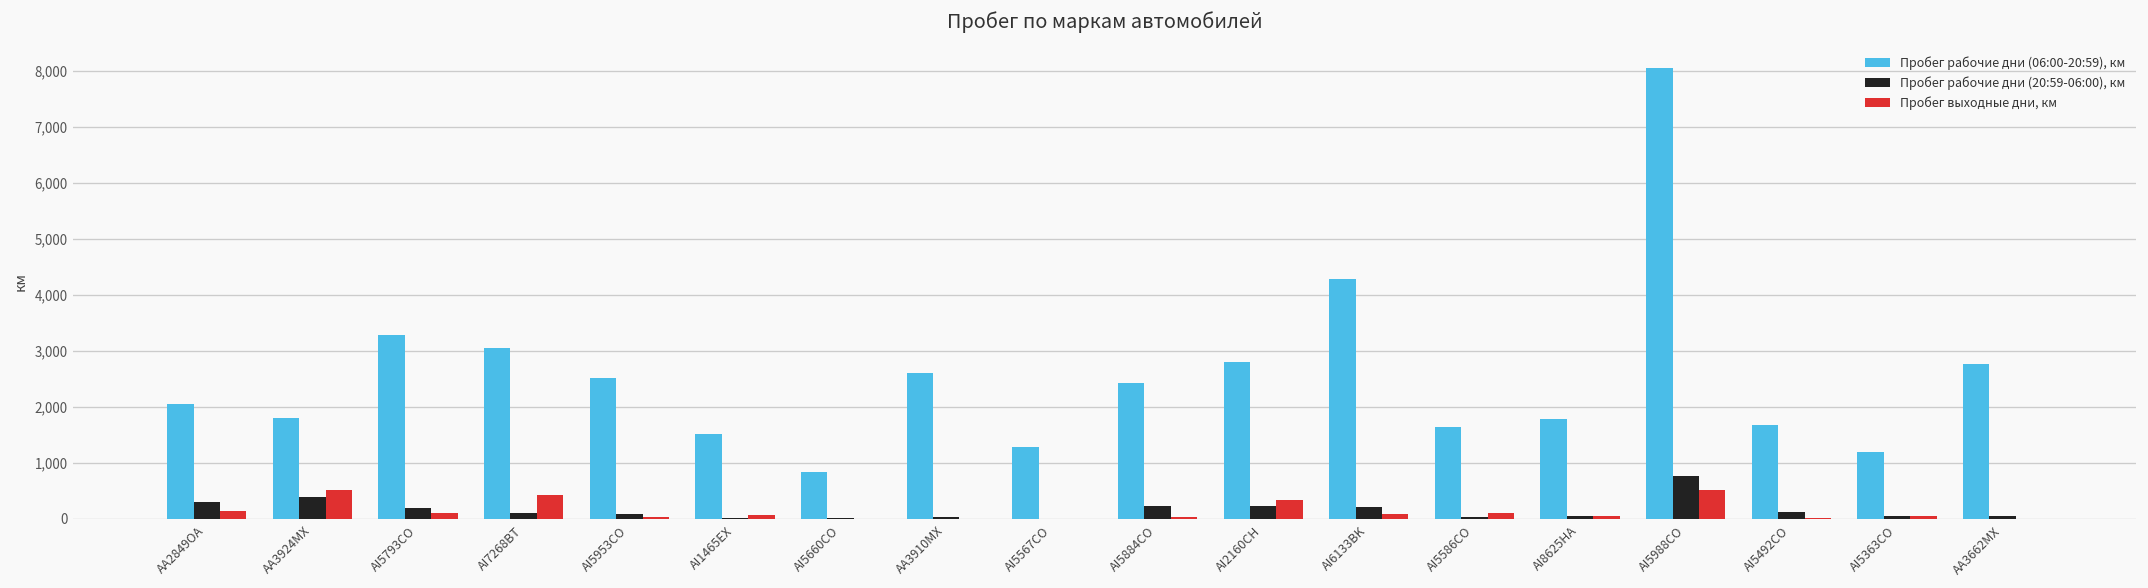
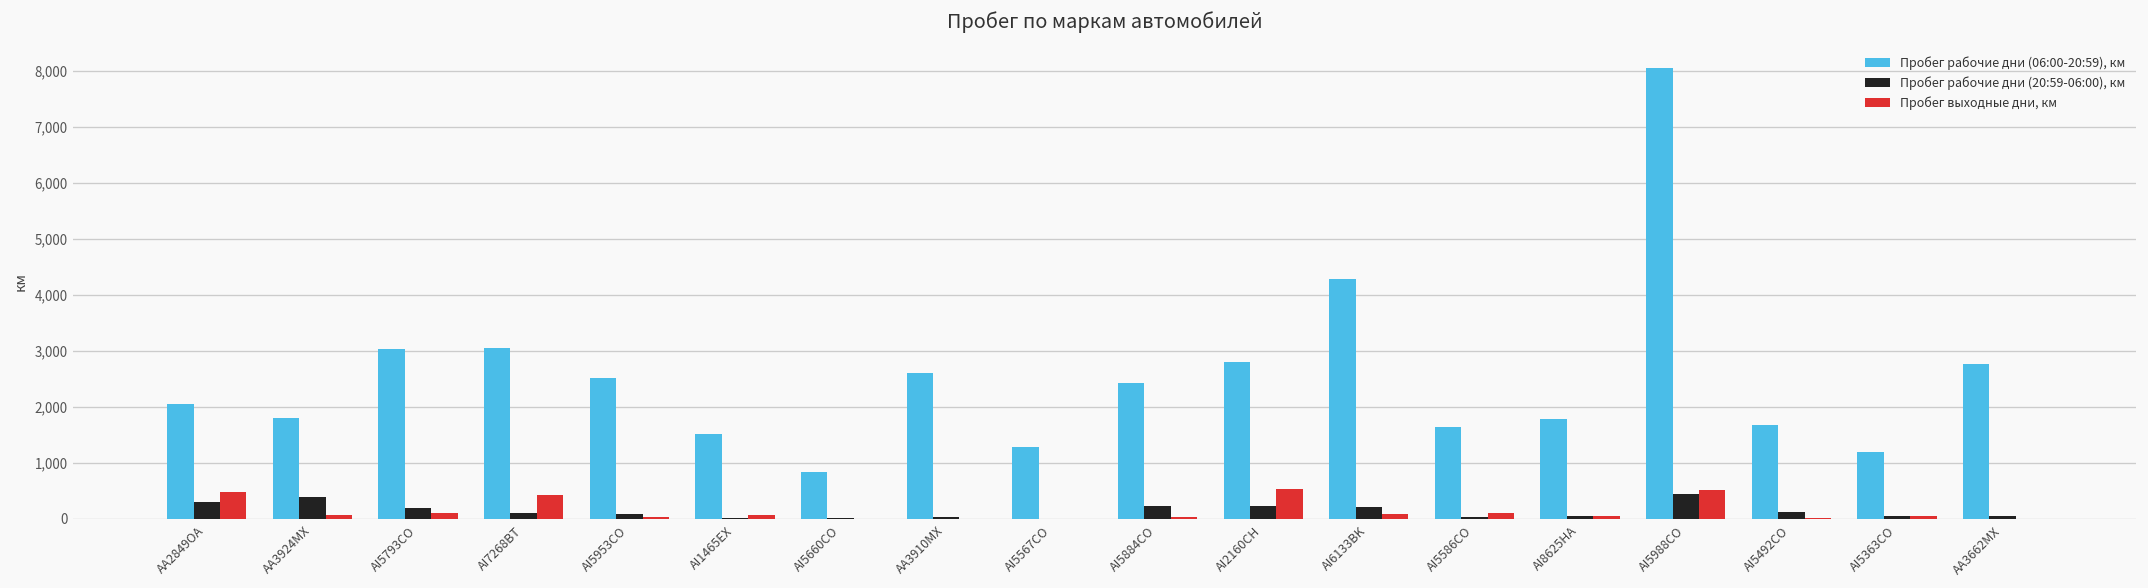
  {
    "Пробег рабочие дни (06:00-20:59), км": {
      "AA2849OA": "2,100",
      "AA3924MX": "1,800",
-     "AI5793CO": "3,300",
+     "AI5793CO": "3,000",
      "AI7268BT": "3,000",
      "AI5953CO": "2,500",
      "AI1465EX": "1,500",
      "AI5660CO": "800",
      "AA3910MX": "2,600",
      "AI5567CO": "1,300",
      "AI5884CO": "2,400",
      "AI2160CH": "2,800",
      "AI6133BK": "4,300",
      "AI5586CO": "1,600",
      "AI8625HA": "1,800",
      "AI5988CO": "8,100",
      "AI5492CO": "1,700",
      "AI5363CO": "1,200",
      "AA3662MX": "2,800"
    },
    "Пробег рабочие дни (20:59-06:00), км": {
      "AA2849OA": "300",
      "AA3924MX": "400",
      "AI5793CO": "200",
      "AI7268BT": "100",
      "AI5953CO": "100",
      "AI5884CO": "200",
      "AI2160CH": "200",
      "AI6133BK": "200",
-     "AI5988CO": "800",
+     "AI5988CO": "400",
      "AI5492CO": "100"
    },
    "Пробег выходные дни, км": {
-     "AA2849OA": "100",
-     "AA3924MX": "500",
+     "AA2849OA": "500",
+     "AA3924MX": "100",
      "AI5793CO": "100",
      "AI7268BT": "400",
      "AI1465EX": "100",
      "AI5660CO": "0",
      "AI5567CO": "0",
-     "AI2160CH": "300",
+     "AI2160CH": "500",
      "AI6133BK": "100",
      "AI5586CO": "100",
      "AI5988CO": "500",
      "AA3662MX": "0"
    }
  }
